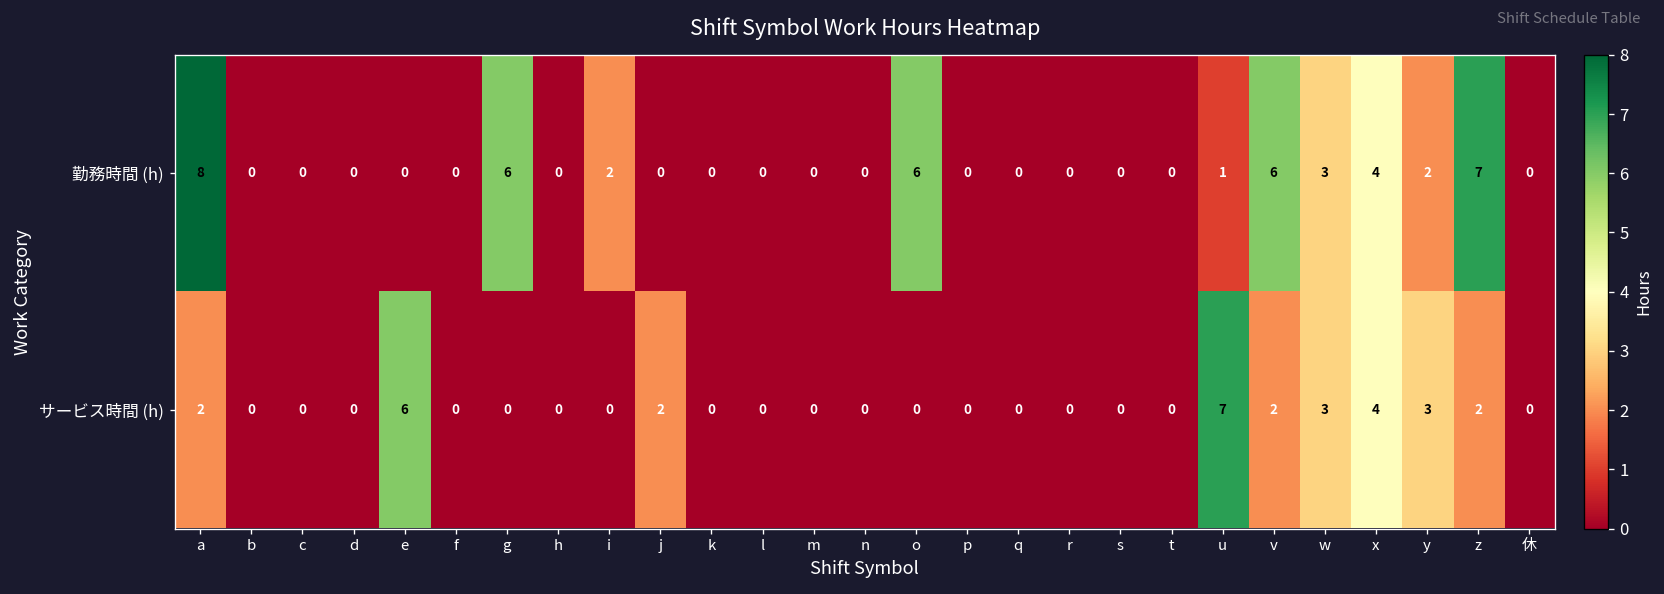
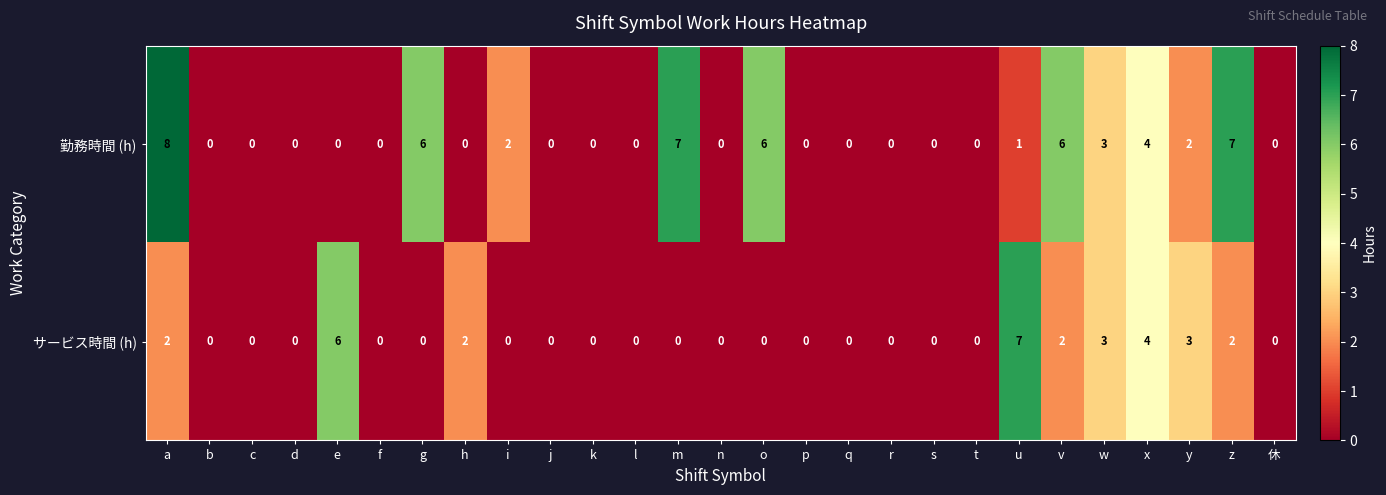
  {
    "勤務時間 (h)": {
      "a": 8,
      "b": 0,
      "c": 0,
      "d": 0,
      "e": 0,
      "f": 0,
      "g": 6,
      "h": 0,
      "i": 2,
      "j": 0,
      "k": 0,
      "l": 0,
-     "m": 0,
+     "m": 7,
      "n": 0,
      "o": 6,
      "p": 0,
      "q": 0,
      "r": 0,
      "s": 0,
      "t": 0,
      "u": 1,
      "v": 6,
      "w": 3,
      "x": 4,
      "y": 2,
      "z": 7,
      "休": 0
    },
    "サービス時間 (h)": {
      "a": 2,
      "b": 0,
      "c": 0,
      "d": 0,
      "e": 6,
      "f": 0,
      "g": 0,
-     "h": 0,
+     "h": 2,
      "i": 0,
-     "j": 2,
+     "j": 0,
      "k": 0,
      "l": 0,
      "m": 0,
      "n": 0,
      "o": 0,
      "p": 0,
      "q": 0,
      "r": 0,
      "s": 0,
      "t": 0,
      "u": 7,
      "v": 2,
      "w": 3,
      "x": 4,
      "y": 3,
      "z": 2,
      "休": 0
    }
  }
